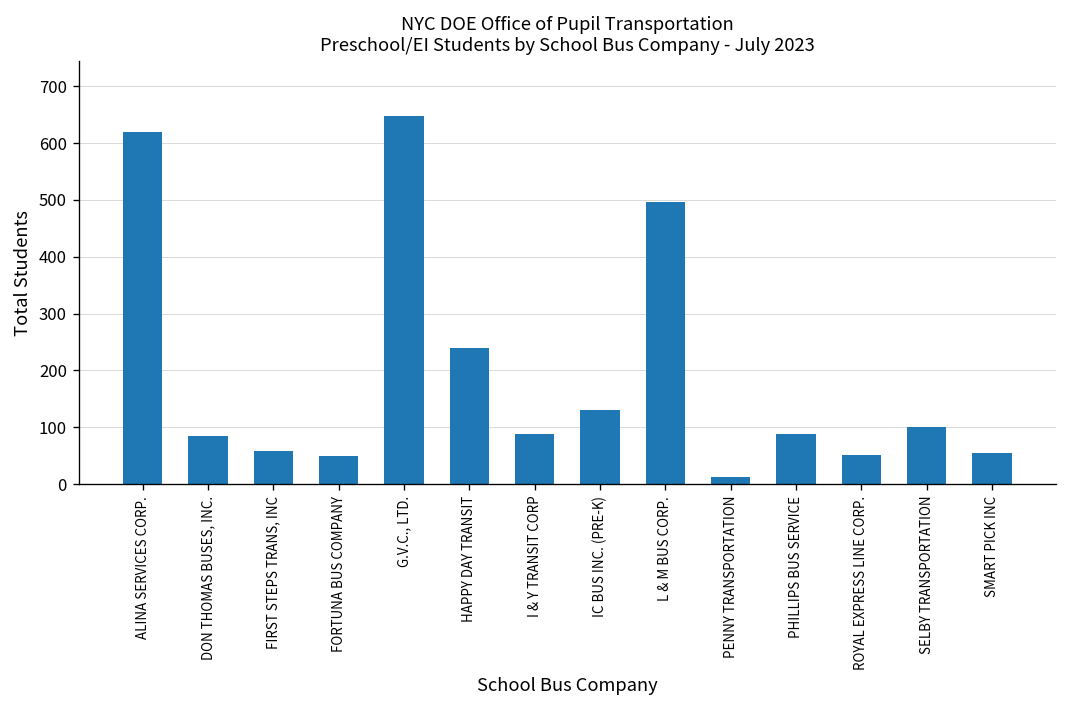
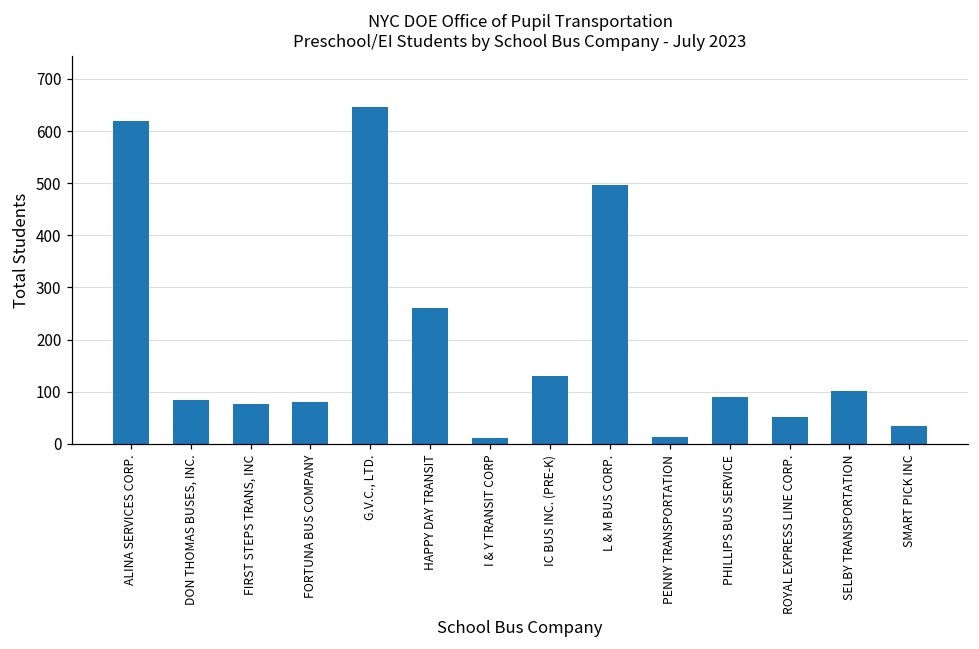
  {
    "ALINA SERVICES CORP.": 620,
    "DON THOMAS BUSES, INC.": 80,
-   "FIRST STEPS TRANS, INC": 60,
-   "FORTUNA BUS COMPANY": 50,
+   "FIRST STEPS TRANS, INC": 80,
+   "FORTUNA BUS COMPANY": 80,
    "G.V.C., LTD.": 650,
-   "HAPPY DAY TRANSIT": 240,
-   "I & Y TRANSIT CORP": 90,
+   "HAPPY DAY TRANSIT": 260,
+   "I & Y TRANSIT CORP": 10,
    "IC BUS INC. (PRE-K)": 130,
    "L & M BUS CORP.": 500,
    "PENNY TRANSPORTATION": 10,
    "PHILLIPS BUS SERVICE": 90,
    "ROYAL EXPRESS LINE CORP.": 50,
    "SELBY TRANSPORTATION": 100,
-   "SMART PICK INC": 50
+   "SMART PICK INC": 40
  }
